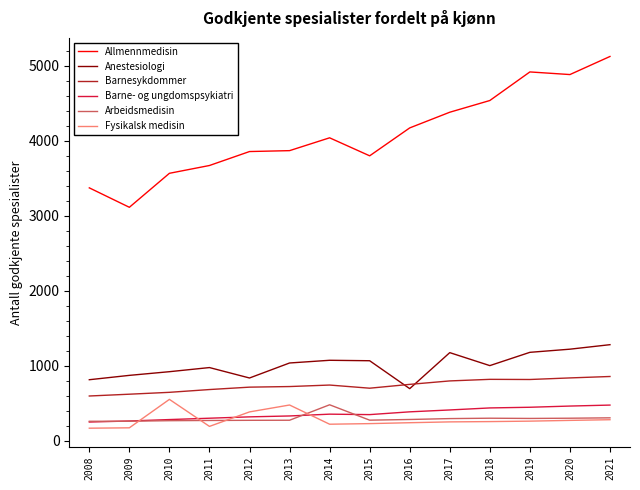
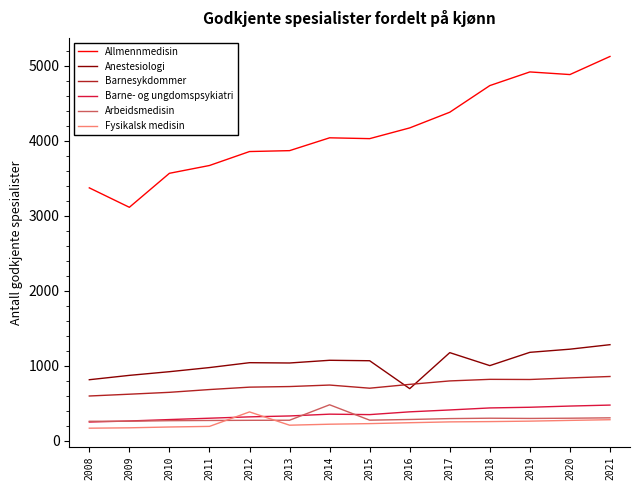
  {
    "Allmennmedisin": {
      "2008": 3400,
      "2009": 3100,
      "2010": 3600,
      "2011": 3700,
      "2012": 3900,
      "2013": 3900,
      "2014": 4000,
-     "2015": 3800,
+     "2015": 4000,
      "2016": 4200,
      "2017": 4400,
-     "2018": 4500,
+     "2018": 4700,
      "2019": 4900,
      "2020": 4900,
      "2021": 5100
    },
    "Anestesiologi": {
      "2008": 800,
      "2009": 900,
      "2010": 900,
      "2011": 1000,
-     "2012": 800,
+     "2012": 1000,
      "2013": 1000,
      "2014": 1100,
      "2015": 1100,
      "2016": 700,
      "2017": 1200,
      "2018": 1000,
      "2019": 1200,
      "2020": 1200,
      "2021": 1300
    },
    "Arbeidsmedisin": {
      "2012": 300,
      "2013": 300,
      "2014": 500,
      "2015": 300,
      "2016": 300,
      "2017": 300,
      "2018": 300,
      "2019": 300
    },
    "Fysikalsk medisin": {
      "2008": 200,
      "2009": 200,
-     "2010": 600,
+     "2010": 200,
      "2011": 200,
      "2012": 400,
-     "2013": 500,
+     "2013": 200,
      "2014": 200,
      "2015": 200,
      "2016": 200,
      "2017": 300,
      "2018": 300,
      "2019": 300
    }
  }
